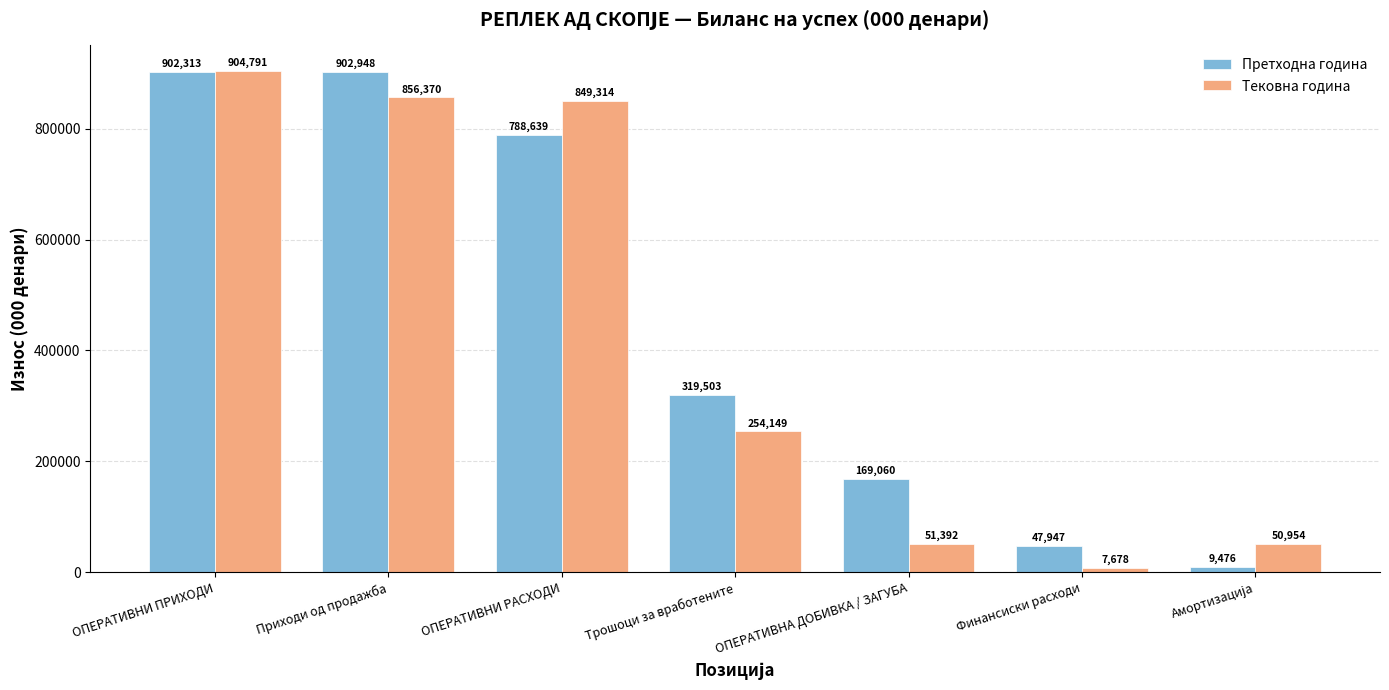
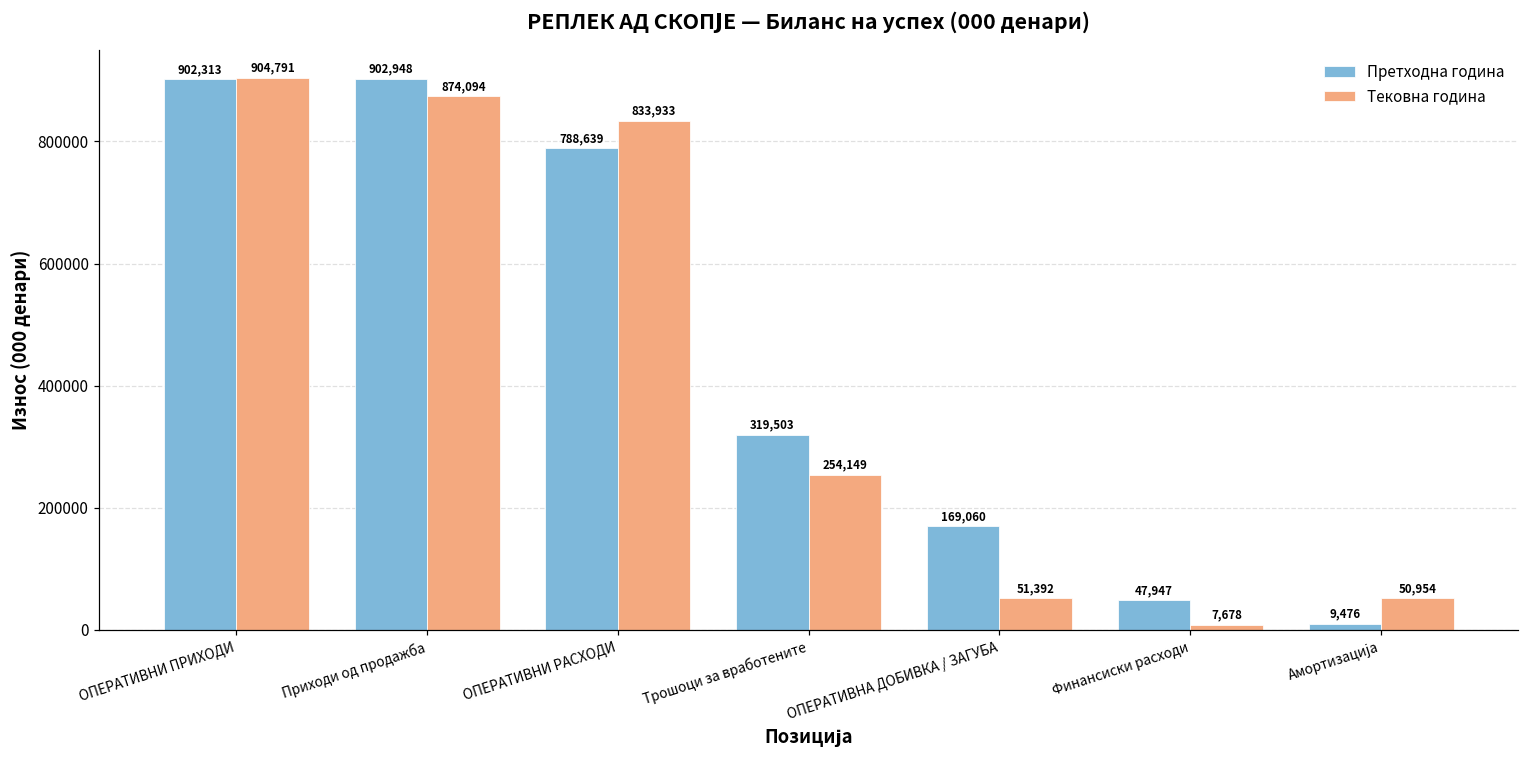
  {
    "Претходна година": {
      "ОПЕРАТИВНИ ПРИХОДИ": "902,313",
      "Приходи од продажба": "902,948",
      "ОПЕРАТИВНИ РАСХОДИ": "788,639",
      "Трошоци за вработените": "319,503",
      "ОПЕРАТИВНА ДОБИВКА / ЗАГУБА": "169,060",
      "Финансиски расходи": "47,947",
      "Амортизација": "9,476"
    },
    "Тековна година": {
      "ОПЕРАТИВНИ ПРИХОДИ": "904,791",
-     "Приходи од продажба": "856,370",
-     "ОПЕРАТИВНИ РАСХОДИ": "849,314",
+     "Приходи од продажба": "874,094",
+     "ОПЕРАТИВНИ РАСХОДИ": "833,933",
      "Трошоци за вработените": "254,149",
      "ОПЕРАТИВНА ДОБИВКА / ЗАГУБА": "51,392",
      "Финансиски расходи": "7,678",
      "Амортизација": "50,954"
    }
  }
